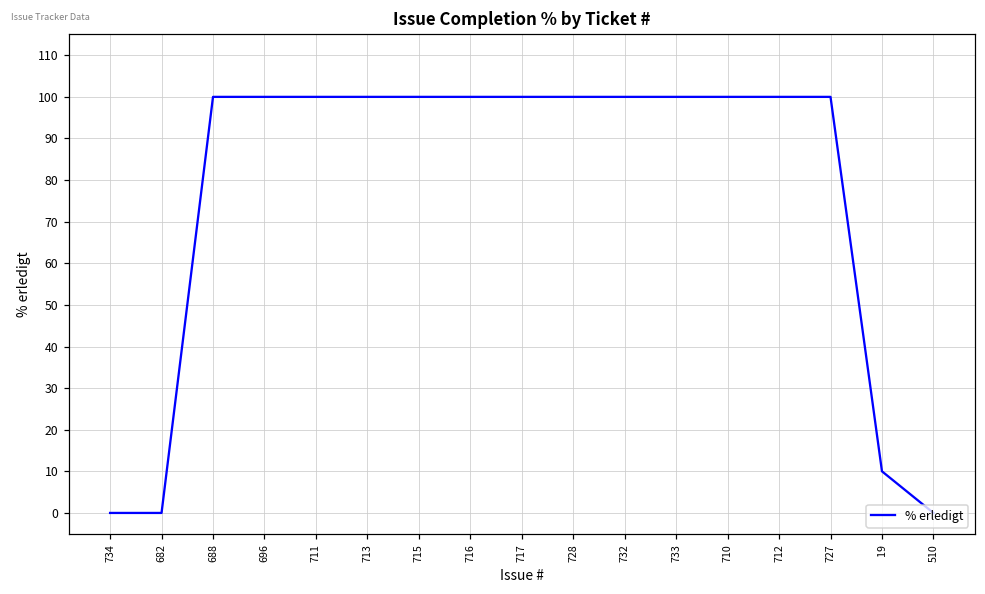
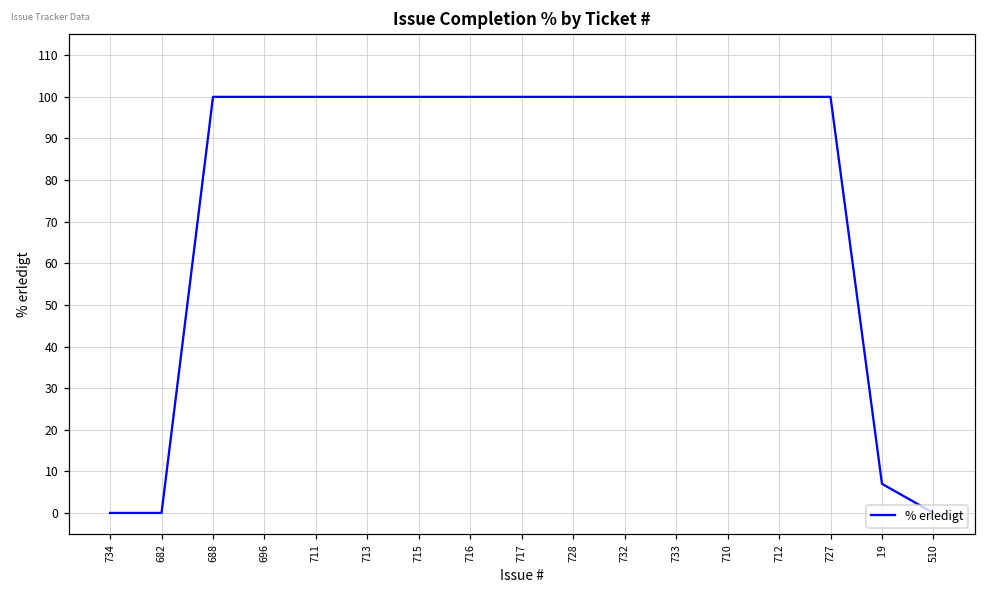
  {
    "734": 0,
    "682": 0,
    "688": 100,
    "696": 100,
    "711": 100,
    "713": 100,
    "715": 100,
    "716": 100,
    "717": 100,
    "728": 100,
    "732": 100,
    "733": 100,
    "710": 100,
    "712": 100,
    "727": 100,
-   "19": 10
+   "19": 7
  }
